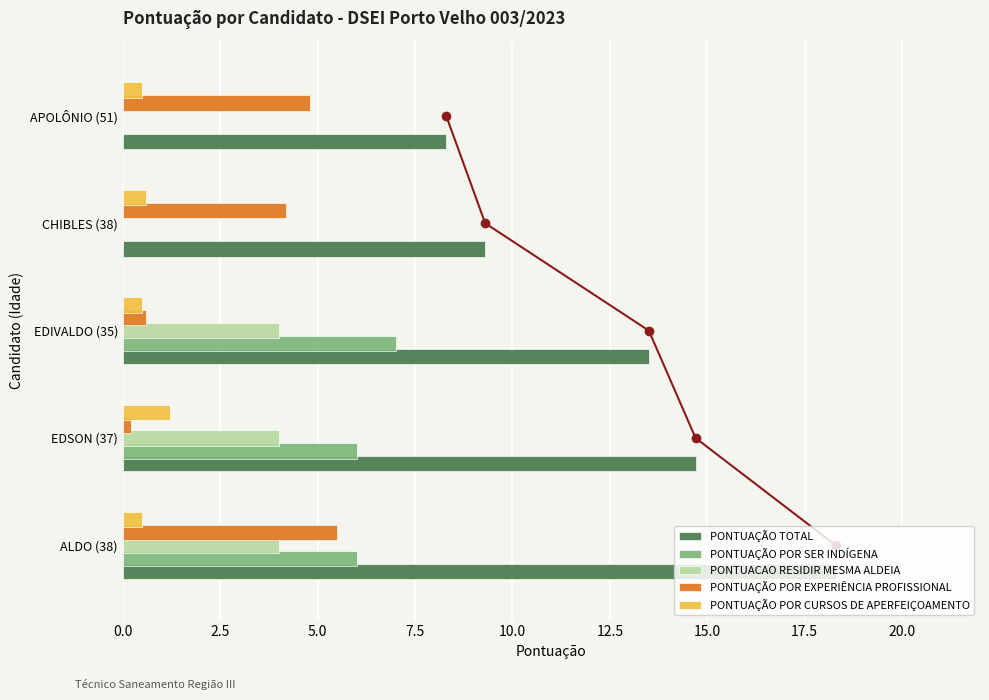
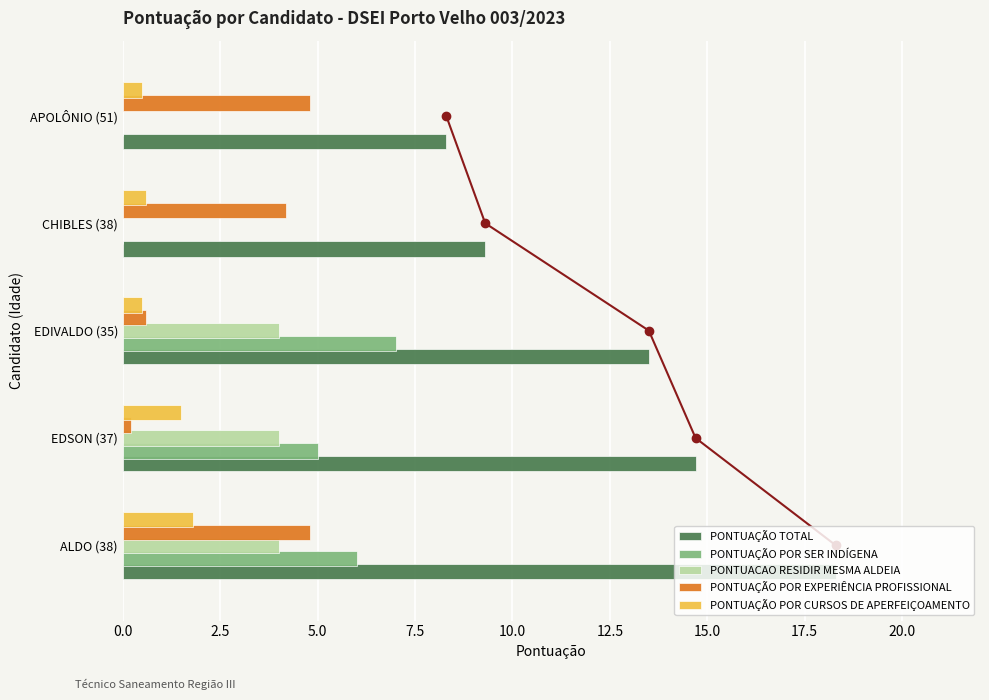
  {
    "PONTUAÇÃO TOTAL": {
      "APOLÔNIO (51)": 8.3,
      "CHIBLES (38)": 9.3,
      "EDIVALDO (35)": 13.5,
      "EDSON (37)": 14.7
    },
    "PONTUAÇÃO POR SER INDÍGENA": {
      "APOLÔNIO (51)": 0,
      "CHIBLES (38)": 0,
      "EDIVALDO (35)": 7,
-     "EDSON (37)": 6,
+     "EDSON (37)": 5,
      "ALDO (38)": 6
    },
    "PONTUACAO RESIDIR MESMA ALDEIA": {
      "APOLÔNIO (51)": 0.0,
      "CHIBLES (38)": 0.0,
      "EDIVALDO (35)": 4.0,
      "EDSON (37)": 4.0,
      "ALDO (38)": 4.0
    },
    "PONTUAÇÃO POR EXPERIÊNCIA PROFISSIONAL": {
      "APOLÔNIO (51)": 4.8,
      "CHIBLES (38)": 4.2,
      "EDIVALDO (35)": 0.6,
      "EDSON (37)": 0.2,
-     "ALDO (38)": 5.5
+     "ALDO (38)": 4.8
    },
    "PONTUAÇÃO POR CURSOS DE APERFEIÇOAMENTO": {
      "APOLÔNIO (51)": 0.5,
      "CHIBLES (38)": 0.6,
      "EDIVALDO (35)": 0.5,
-     "EDSON (37)": 1.2,
-     "ALDO (38)": 0.5
+     "EDSON (37)": 1.5,
+     "ALDO (38)": 1.8
    }
  }
